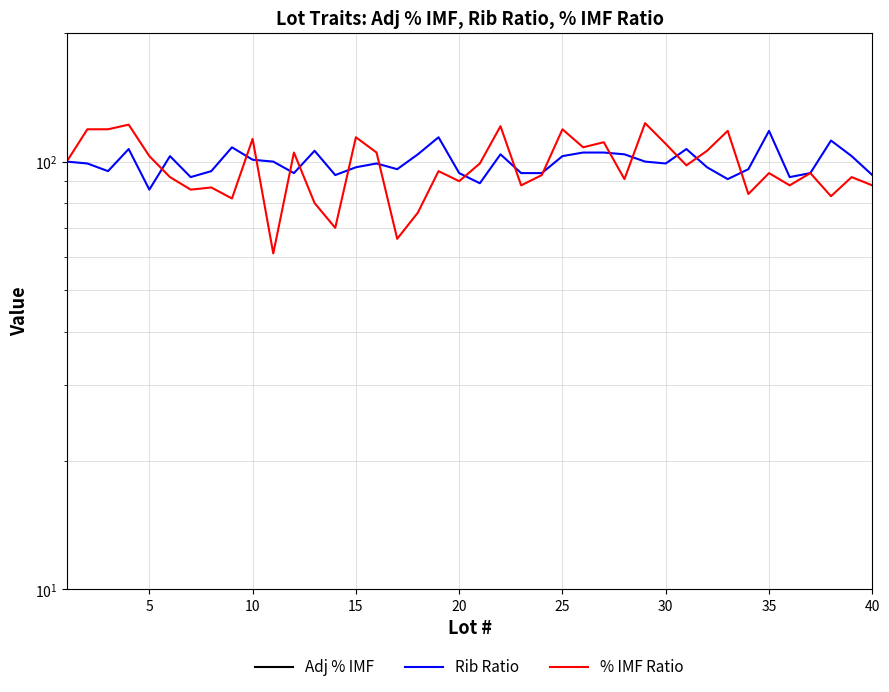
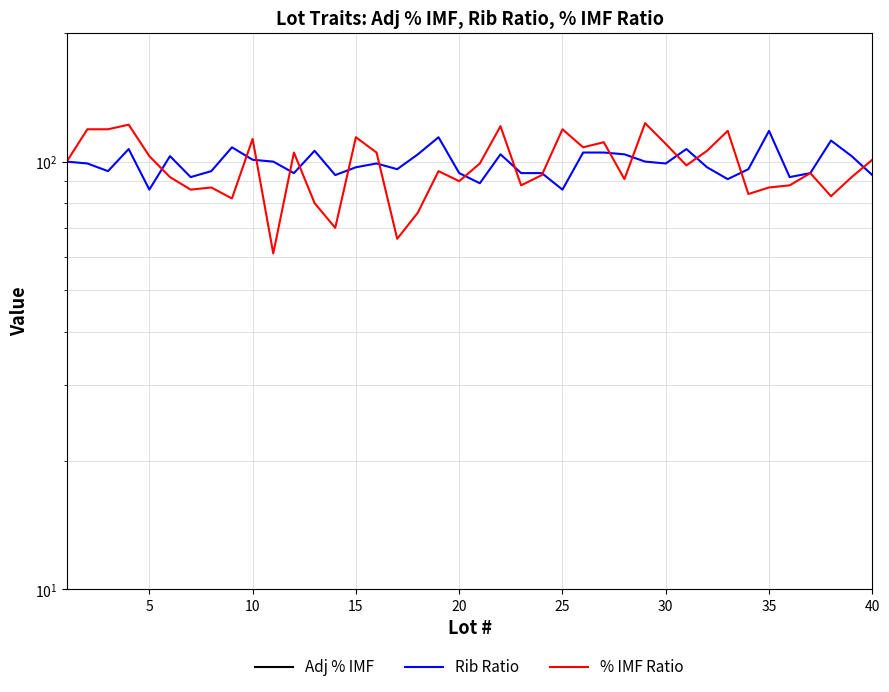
  {
    "Rib Ratio": {
      "5": 86,
      "10": 101,
      "15": 97,
      "20": 94,
-     "25": 103,
+     "25": 86,
      "30": 99,
      "35": 118,
      "40": 93
    },
    "% IMF Ratio": {
      "5": 103,
      "10": 113,
      "15": 114,
      "20": 90,
      "25": 119,
      "30": 110,
-     "35": 94,
-     "40": 88
+     "35": 87,
+     "40": 101
    }
  }
